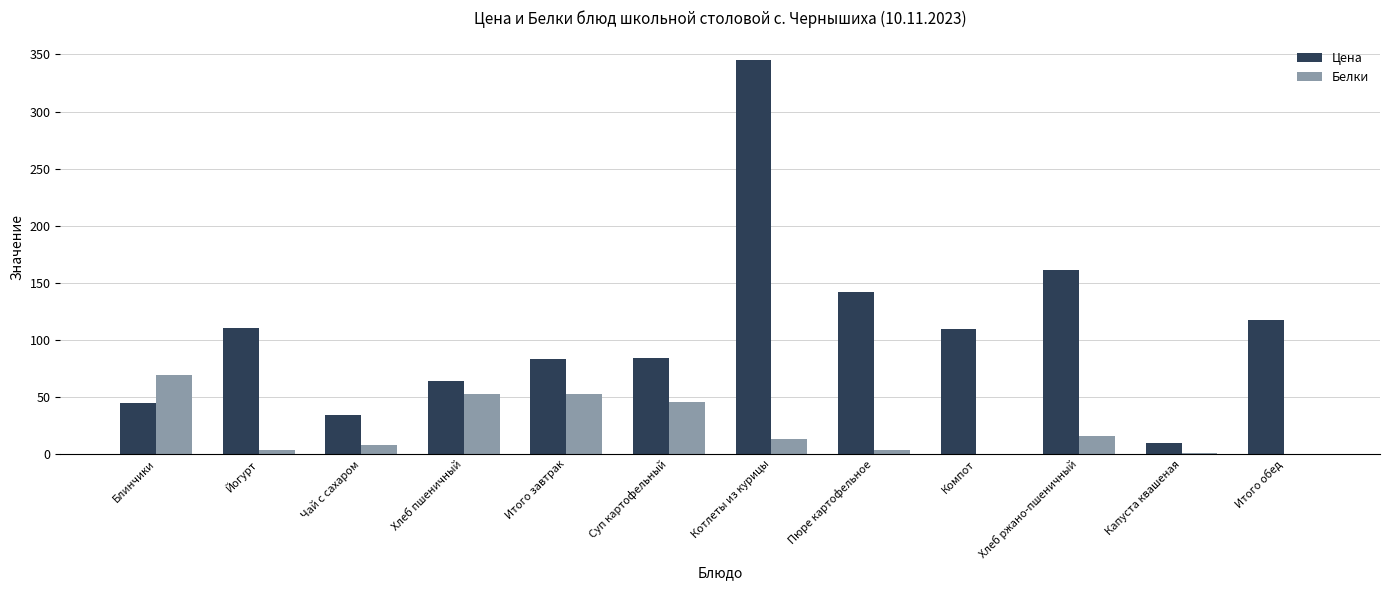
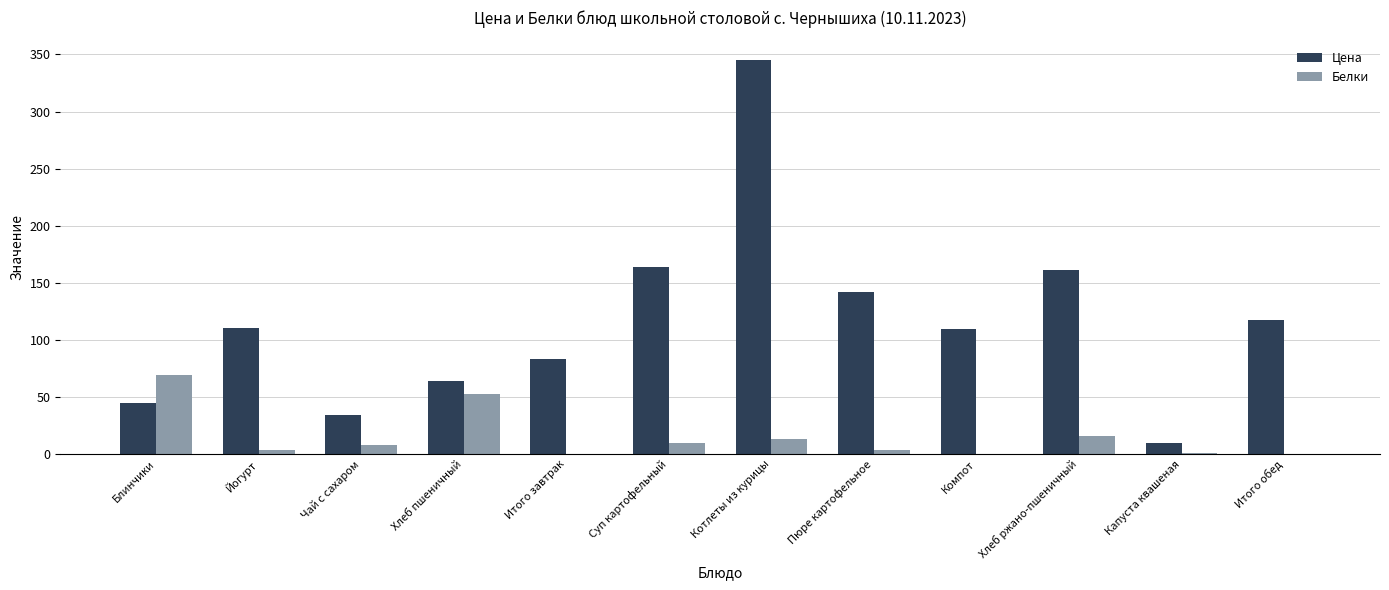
  {
    "Цена": {
      "Блинчики": 45,
      "Йогурт": 110,
      "Чай с сахаром": 34,
      "Хлеб пшеничный": 64,
      "Итого завтрак": 83,
-     "Суп картофельный": 84,
+     "Суп картофельный": 164,
      "Котлеты из курицы": 345,
      "Пюре картофельное": 142,
      "Компот": 110,
      "Хлеб ржано-пшеничный": 161,
      "Капуста квашеная": 10,
      "Итого обед": 117
    },
    "Белки": {
      "Блинчики": 69,
      "Йогурт": 4,
      "Чай с сахаром": 8,
      "Хлеб пшеничный": 53,
-     "Итого завтрак": 52,
-     "Суп картофельный": 45,
+     "Итого завтрак": 0,
+     "Суп картофельный": 9,
      "Котлеты из курицы": 13,
      "Пюре картофельное": 3,
      "Хлеб ржано-пшеничный": 16,
      "Итого обед": 0
    }
  }
